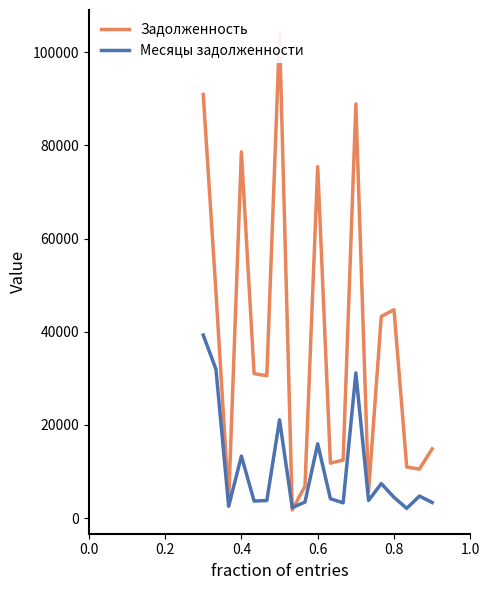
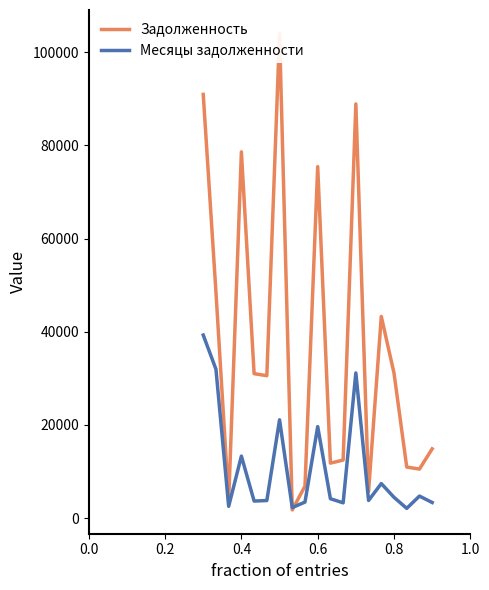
  {
    "Задолженность": {
      "0.4": 79000,
      "0.6": 75000,
-     "0.8": 45000
+     "0.8": 31000
    },
    "Месяцы задолженности": {
      "0.4": 13000,
-     "0.6": 16000,
+     "0.6": 20000,
      "0.8": 4000
    }
  }
